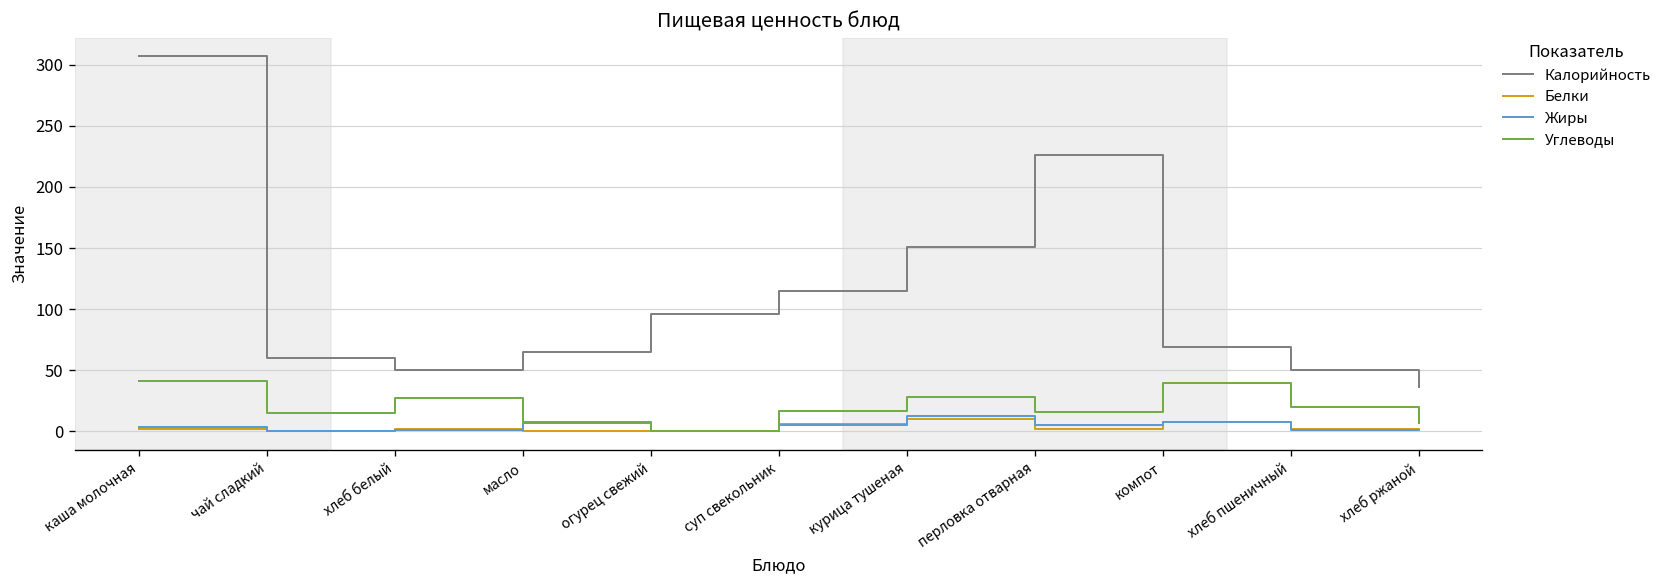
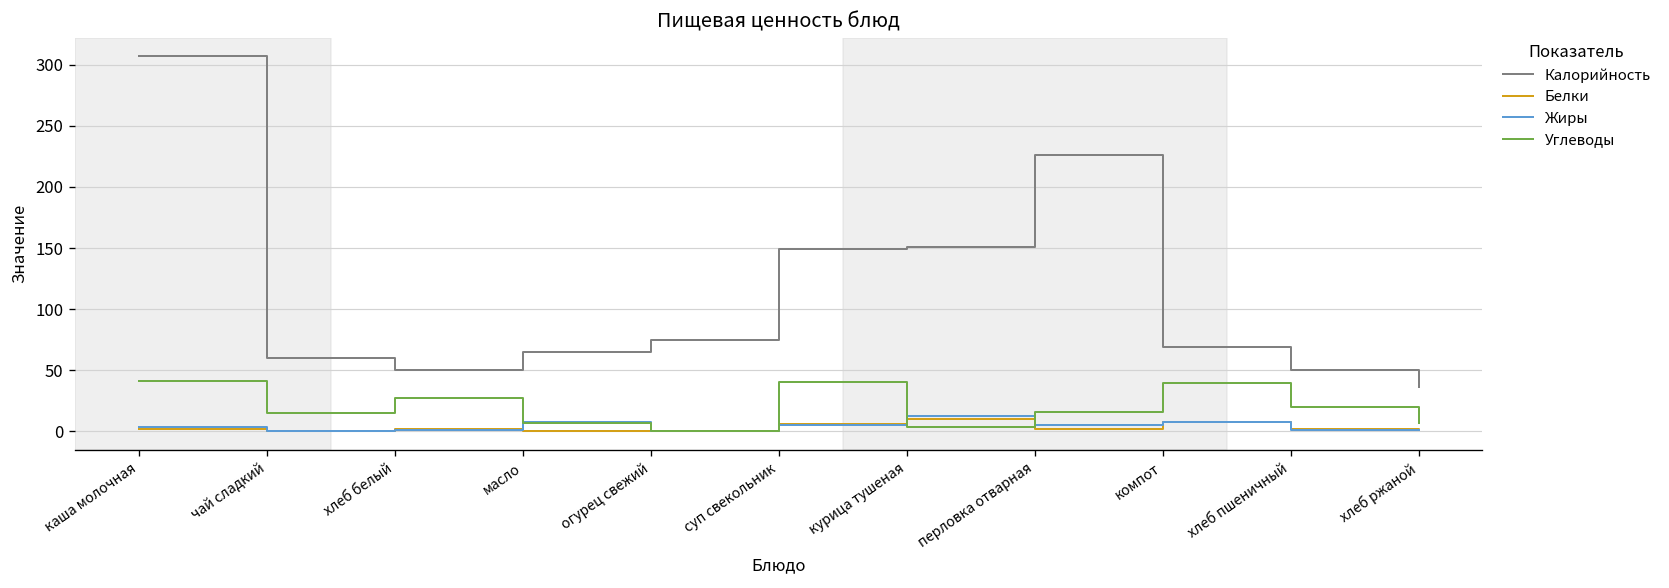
  {
    "Калорийность": {
      "каша молочная": 307,
      "чай сладкий": 60,
      "хлеб белый": 50,
      "масло": 65,
-     "огурец свежий": 96,
-     "суп свекольник": 115,
+     "огурец свежий": 75,
+     "суп свекольник": 149,
      "курица тушеная": 151,
      "перловка отварная": 226,
      "компот": 69,
      "хлеб пшеничный": 50,
      "хлеб ржаной": 36
    },
    "Белки": {
      "масло": 0,
      "перловка отварная": 2
    },
    "Жиры": {
      "перловка отварная": 5
    },
    "Углеводы": {
      "каша молочная": 41,
      "чай сладкий": 15,
      "хлеб белый": 27,
-     "суп свекольник": 16,
-     "курица тушеная": 28,
+     "суп свекольник": 40,
+     "курица тушеная": 3,
      "перловка отварная": 16,
      "компот": 39,
      "хлеб пшеничный": 20,
      "хлеб ржаной": 7
    }
  }
